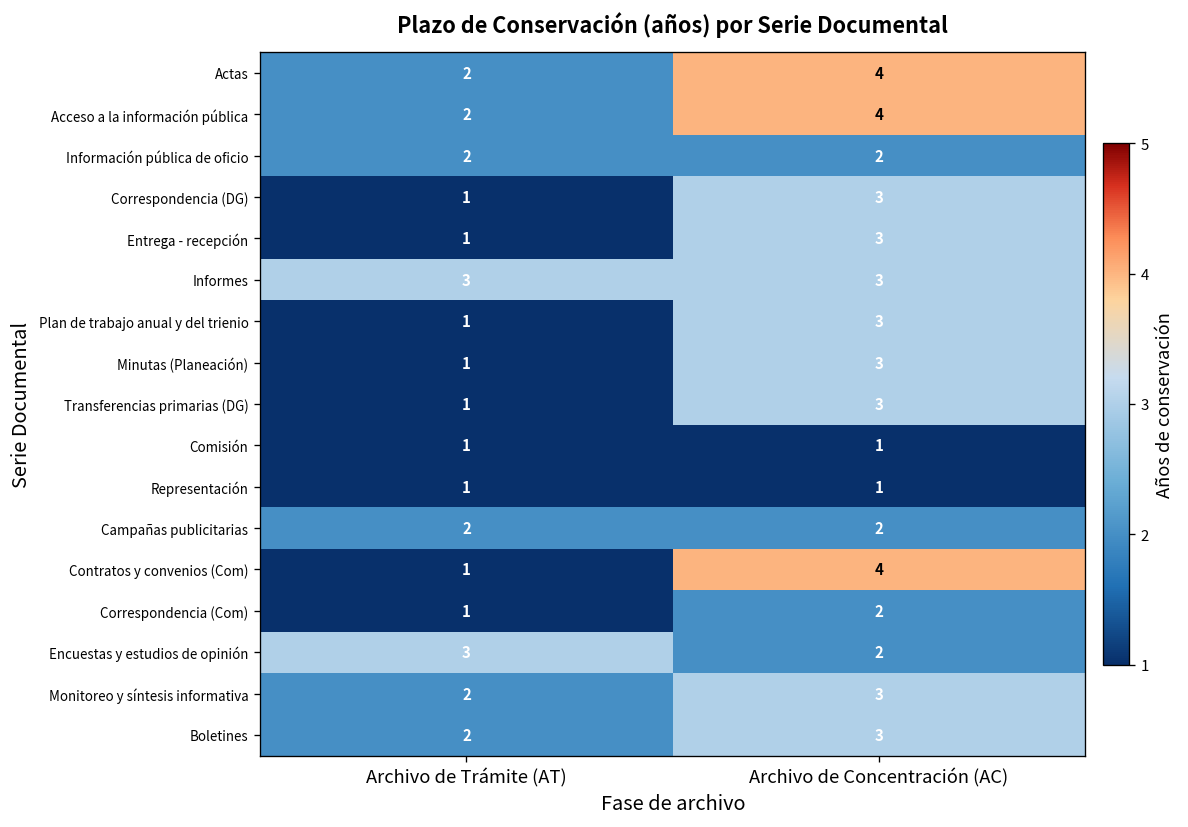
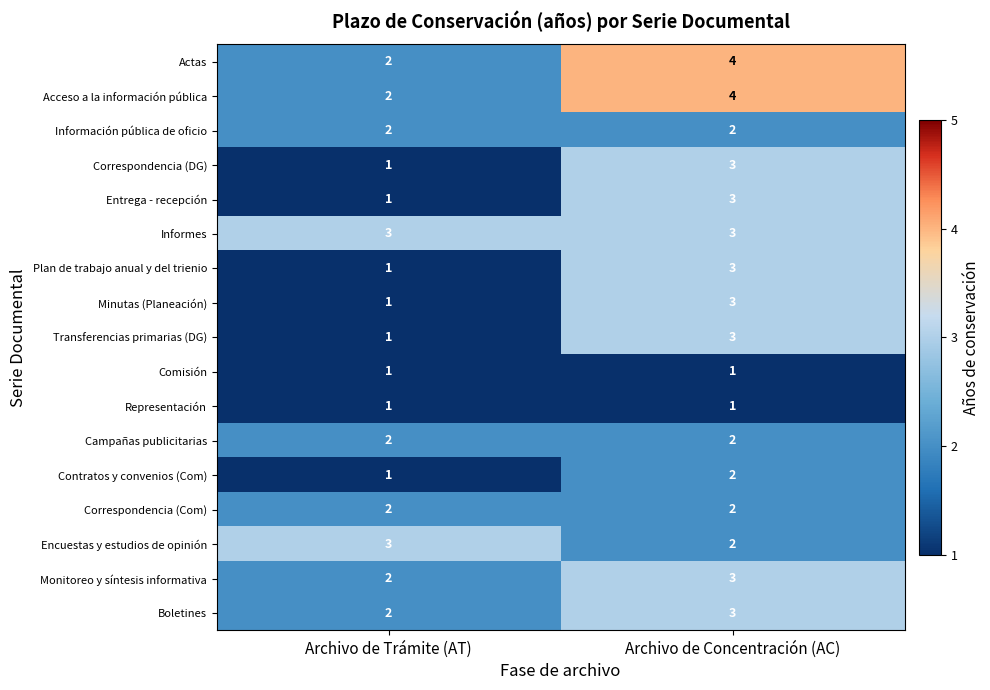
  {
    "Actas": {
      "Archivo de Trámite (AT)": 2,
      "Archivo de Concentración (AC)": 4
    },
    "Acceso a la información pública": {
      "Archivo de Trámite (AT)": 2,
      "Archivo de Concentración (AC)": 4
    },
    "Información pública de oficio": {
      "Archivo de Trámite (AT)": 2,
      "Archivo de Concentración (AC)": 2
    },
    "Correspondencia (DG)": {
      "Archivo de Trámite (AT)": 1,
      "Archivo de Concentración (AC)": 3
    },
    "Entrega - recepción": {
      "Archivo de Trámite (AT)": 1,
      "Archivo de Concentración (AC)": 3
    },
    "Informes": {
      "Archivo de Trámite (AT)": 3,
      "Archivo de Concentración (AC)": 3
    },
    "Plan de trabajo anual y del trienio": {
      "Archivo de Trámite (AT)": 1,
      "Archivo de Concentración (AC)": 3
    },
    "Minutas (Planeación)": {
      "Archivo de Trámite (AT)": 1,
      "Archivo de Concentración (AC)": 3
    },
    "Transferencias primarias (DG)": {
      "Archivo de Trámite (AT)": 1,
      "Archivo de Concentración (AC)": 3
    },
    "Comisión": {
      "Archivo de Trámite (AT)": 1,
      "Archivo de Concentración (AC)": 1
    },
    "Representación": {
      "Archivo de Trámite (AT)": 1,
      "Archivo de Concentración (AC)": 1
    },
    "Campañas publicitarias": {
      "Archivo de Trámite (AT)": 2,
      "Archivo de Concentración (AC)": 2
    },
    "Contratos y convenios (Com)": {
      "Archivo de Trámite (AT)": 1,
-     "Archivo de Concentración (AC)": 4
+     "Archivo de Concentración (AC)": 2
    },
    "Correspondencia (Com)": {
-     "Archivo de Trámite (AT)": 1,
+     "Archivo de Trámite (AT)": 2,
      "Archivo de Concentración (AC)": 2
    },
    "Encuestas y estudios de opinión": {
      "Archivo de Trámite (AT)": 3,
      "Archivo de Concentración (AC)": 2
    },
    "Monitoreo y síntesis informativa": {
      "Archivo de Trámite (AT)": 2,
      "Archivo de Concentración (AC)": 3
    },
    "Boletines": {
      "Archivo de Trámite (AT)": 2,
      "Archivo de Concentración (AC)": 3
    }
  }
